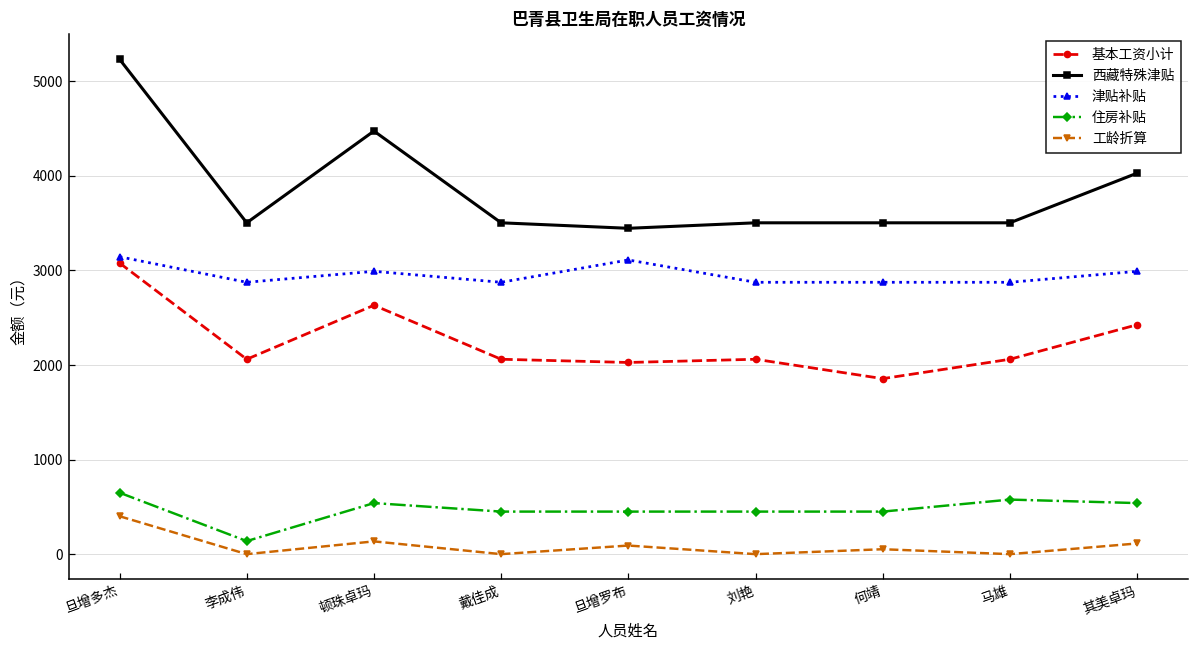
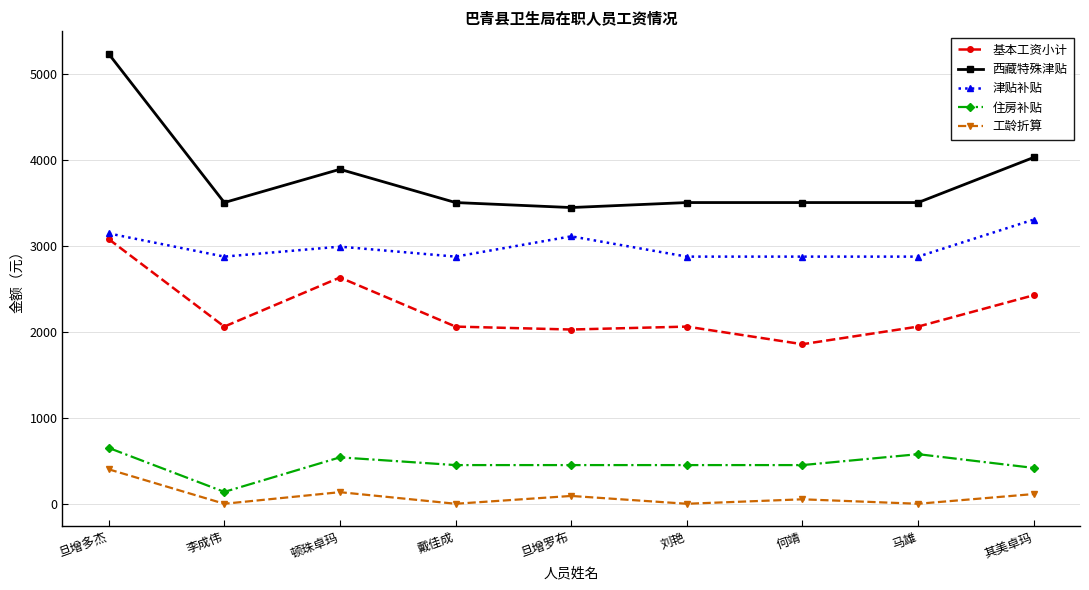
  {
    "基本工资小计": {
      "旦增多杰": 3100,
      "李成伟": 2100,
      "顿珠卓玛": 2600,
      "戴佳成": 2100,
      "旦增罗布": 2000,
      "刘艳": 2100,
      "何靖": 1900,
      "马雄": 2100,
      "其美卓玛": 2400
    },
    "西藏特殊津贴": {
      "旦增多杰": 5200,
      "李成伟": 3500,
-     "顿珠卓玛": 4500,
+     "顿珠卓玛": 3900,
      "戴佳成": 3500,
      "旦增罗布": 3400,
      "刘艳": 3500,
      "何靖": 3500,
      "马雄": 3500,
      "其美卓玛": 4000
    },
    "津贴补贴": {
      "旦增多杰": 3100,
      "李成伟": 2900,
      "顿珠卓玛": 3000,
      "戴佳成": 2900,
      "旦增罗布": 3100,
      "刘艳": 2900,
      "何靖": 2900,
      "马雄": 2900,
-     "其美卓玛": 3000
+     "其美卓玛": 3300
    },
    "住房补贴": {
      "旦增多杰": 700,
      "李成伟": 100,
      "顿珠卓玛": 500,
      "戴佳成": 500,
      "旦增罗布": 500,
      "刘艳": 500,
      "何靖": 500,
      "马雄": 600,
-     "其美卓玛": 500
+     "其美卓玛": 400
    },
    "工龄折算": {
      "旦增多杰": 400,
      "李成伟": 0,
      "顿珠卓玛": 100,
      "戴佳成": 0,
      "旦增罗布": 100,
      "刘艳": 0,
      "何靖": 100,
      "马雄": 0,
      "其美卓玛": 100
    }
  }
